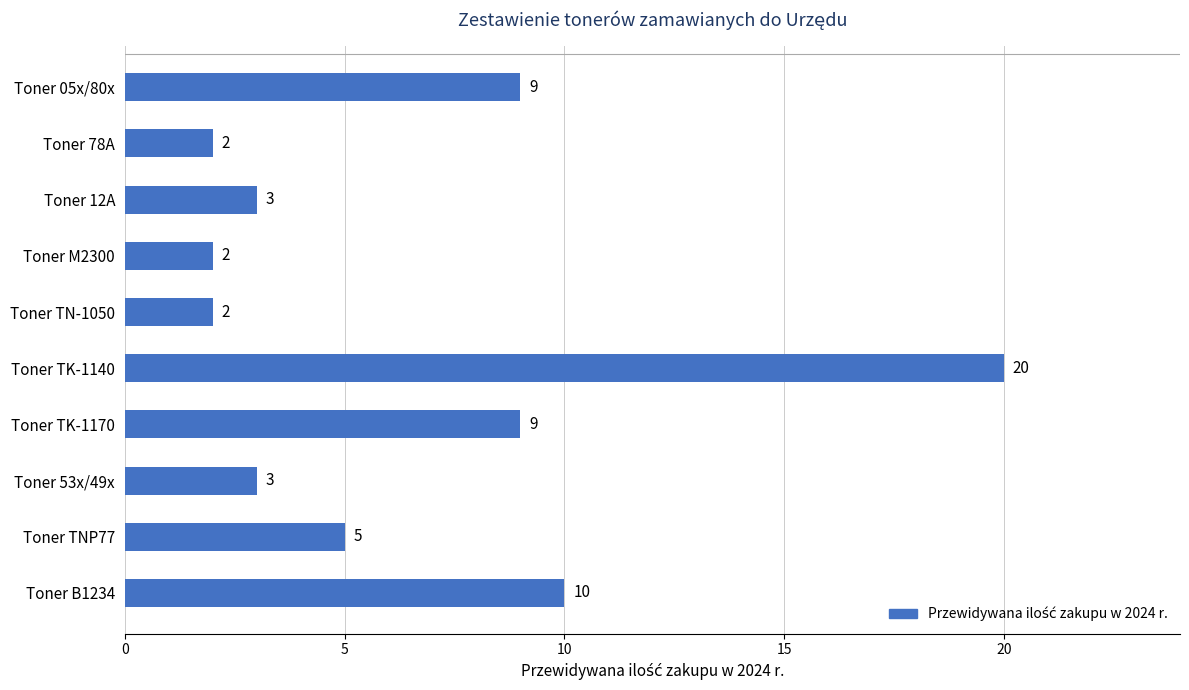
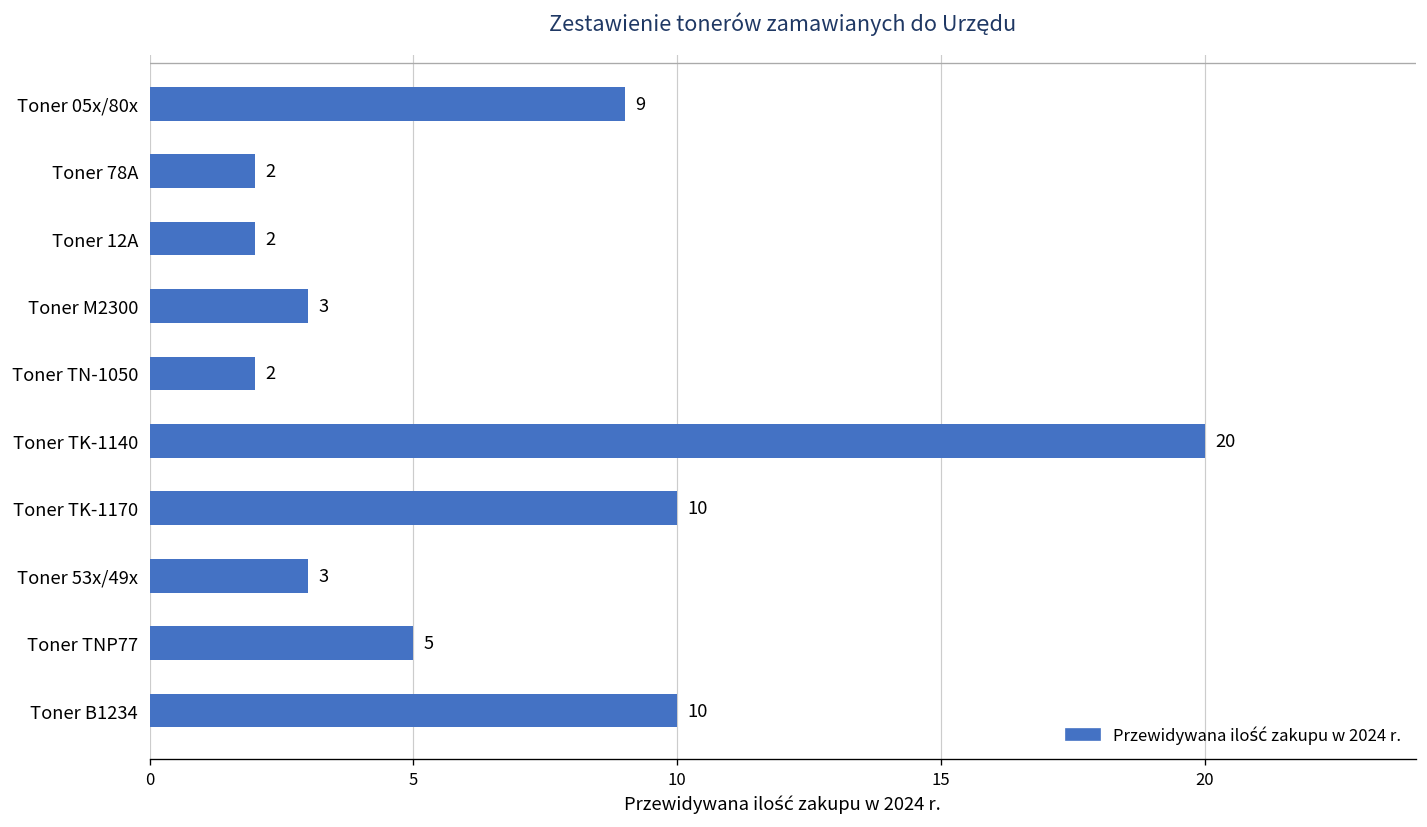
  {
    "Toner 05x/80x": 9,
    "Toner 78A": 2,
-   "Toner 12A": 3,
-   "Toner M2300": 2,
+   "Toner 12A": 2,
+   "Toner M2300": 3,
    "Toner TN-1050": 2,
    "Toner TK-1140": 20,
-   "Toner TK-1170": 9,
+   "Toner TK-1170": 10,
    "Toner 53x/49x": 3,
    "Toner TNP77": 5,
    "Toner B1234": 10
  }
